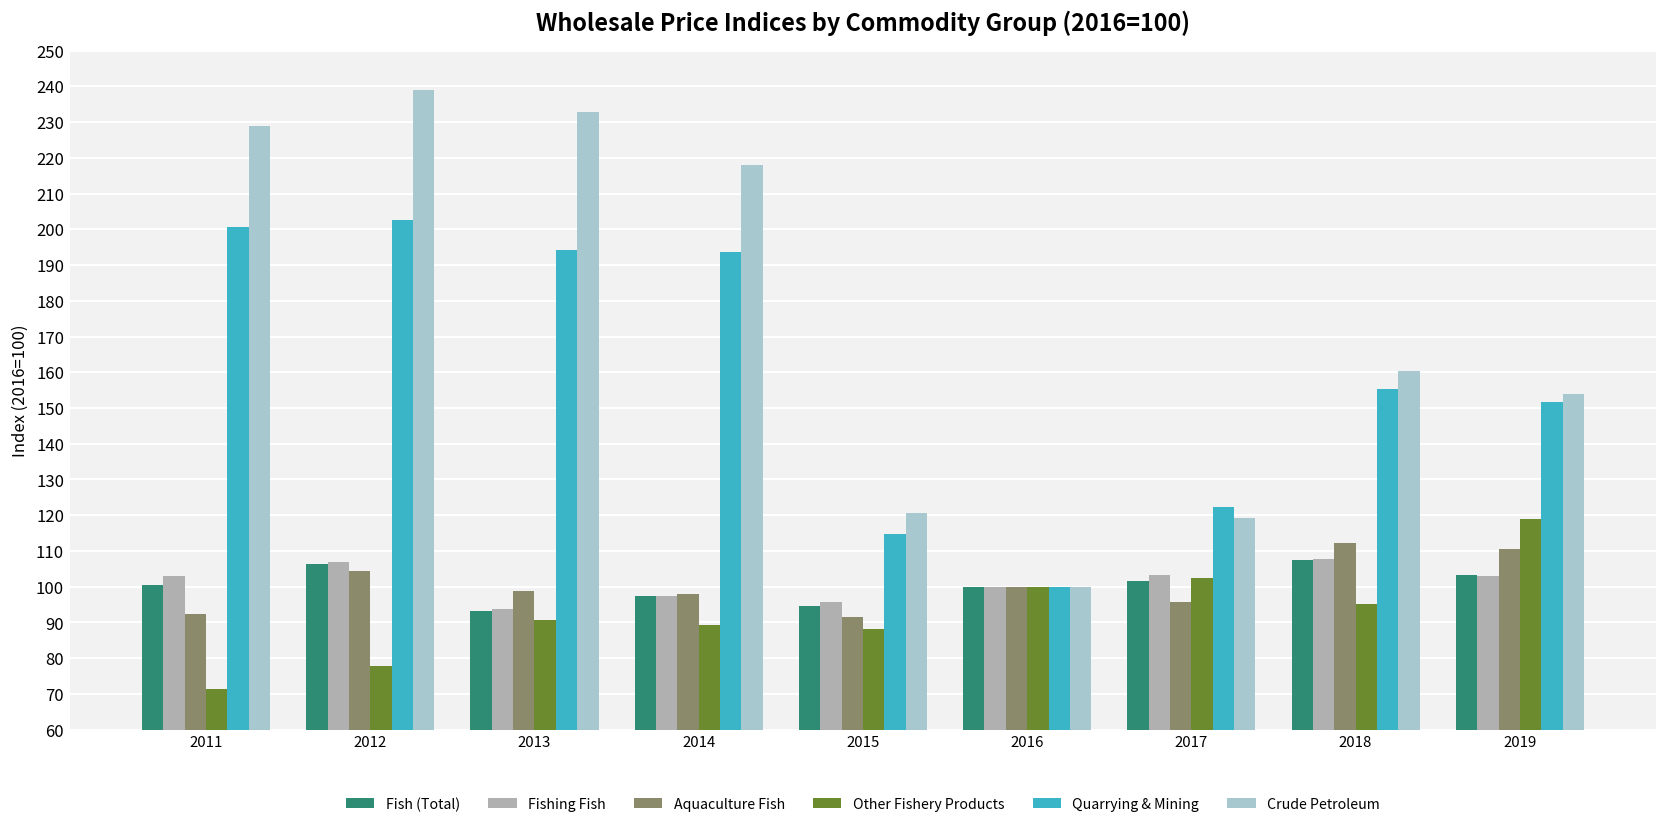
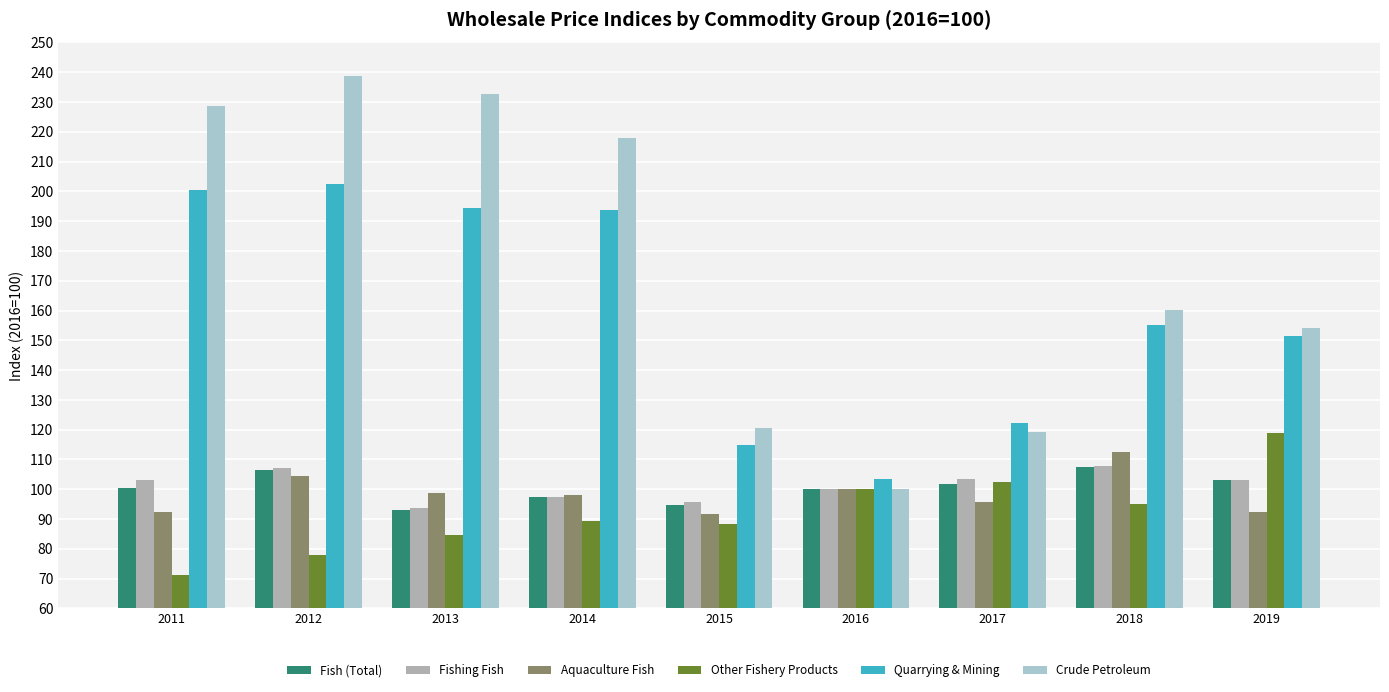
  {
    "Fish (Total)": {
      "2011": 101,
      "2012": 106,
      "2013": 93,
      "2014": 97,
      "2015": 95,
      "2016": 100,
      "2017": 102,
      "2018": 107,
      "2019": 103
    },
    "Aquaculture Fish": {
      "2011": 92,
      "2012": 104,
      "2013": 99,
      "2014": 98,
      "2015": 92,
      "2016": 100,
      "2017": 96,
      "2018": 112,
-     "2019": 110
+     "2019": 93
    },
    "Other Fishery Products": {
      "2011": 71,
      "2012": 78,
-     "2013": 91,
+     "2013": 85,
      "2014": 89,
      "2015": 88,
      "2016": 100,
      "2017": 103,
      "2018": 95,
      "2019": 119
    },
    "Quarrying & Mining": {
      "2011": 201,
      "2012": 203,
      "2013": 194,
      "2014": 194,
      "2015": 115,
-     "2016": 100,
+     "2016": 104,
      "2017": 122,
      "2018": 155,
      "2019": 152
    }
  }
